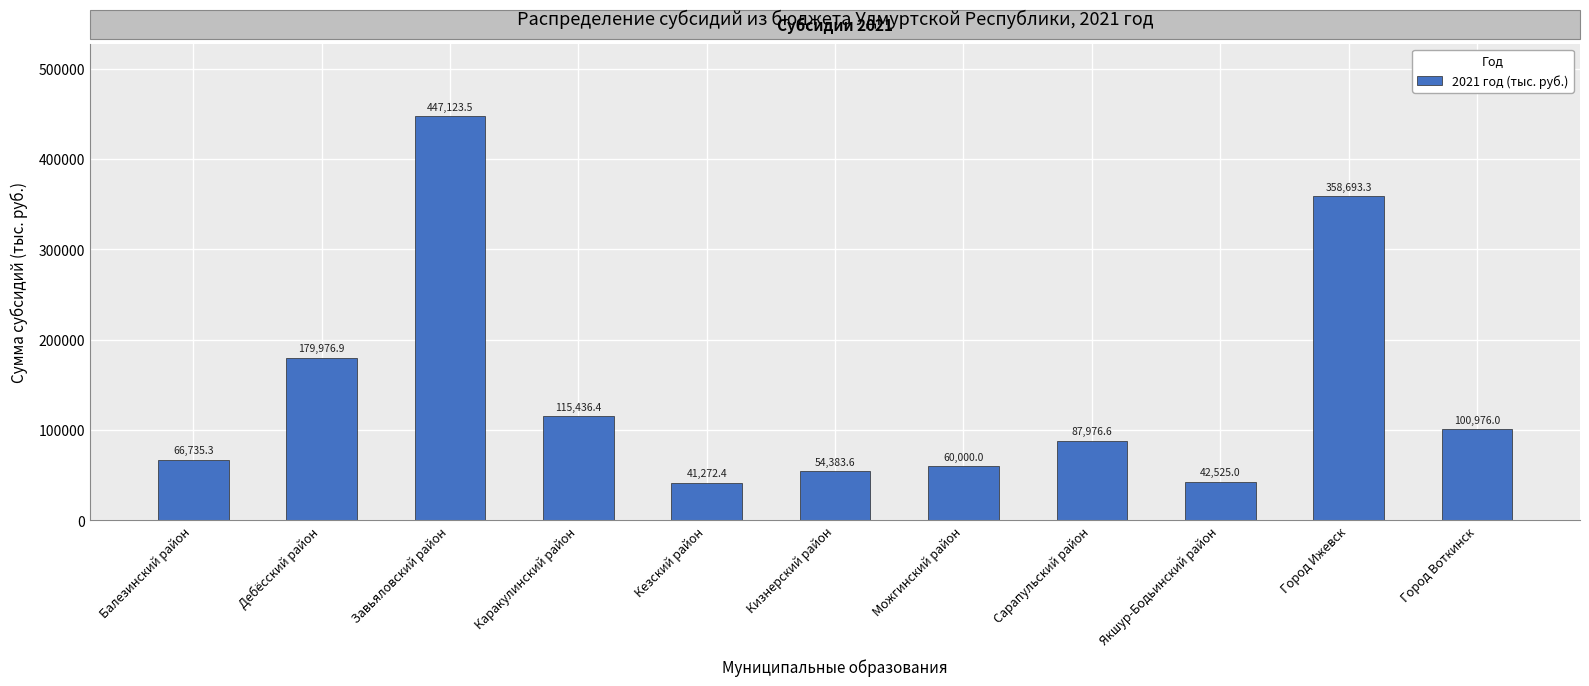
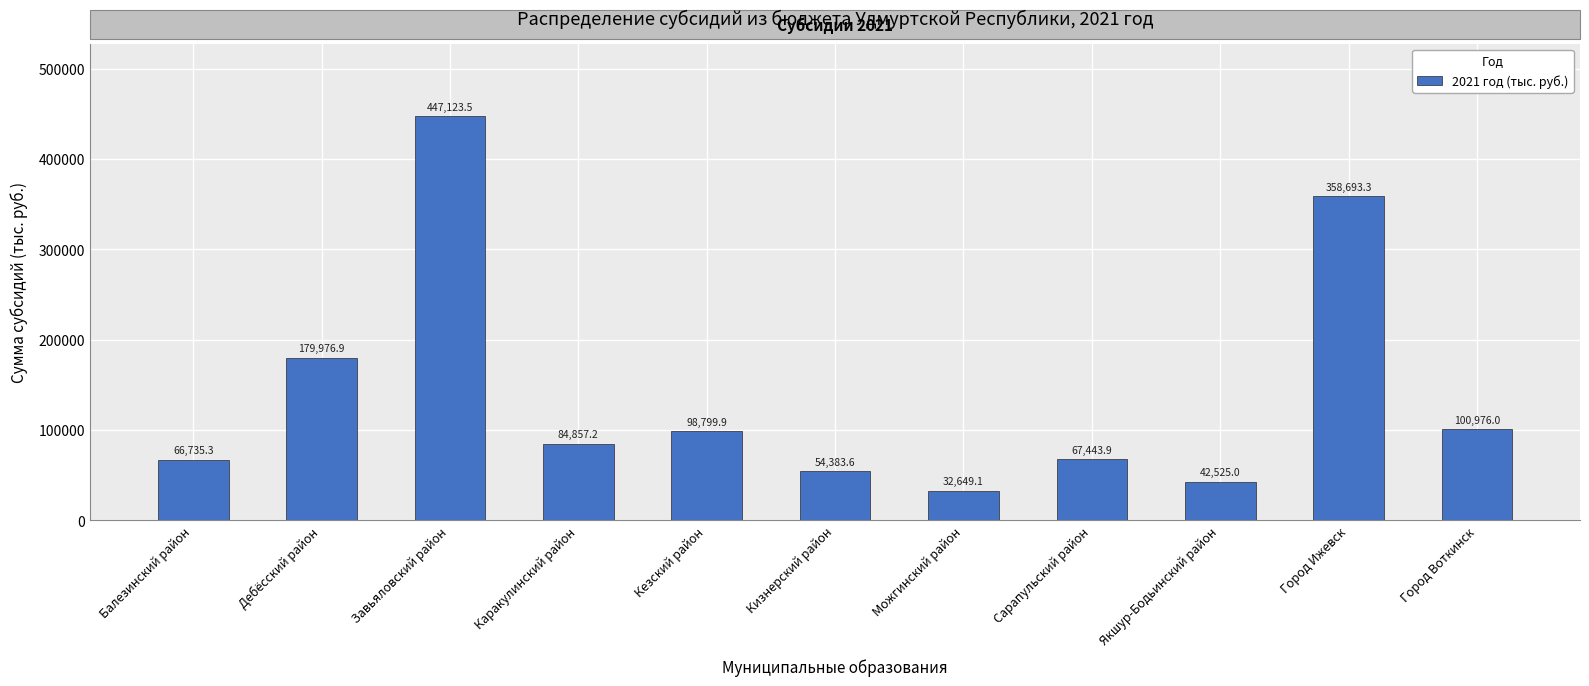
  {
    "Балезинский район": "66,735.3",
    "Дебёсский район": "179,976.9",
    "Завьяловский район": "447,123.5",
-   "Каракулинский район": "115,436.4",
-   "Кезский район": "41,272.4",
+   "Каракулинский район": "84,857.2",
+   "Кезский район": "98,799.9",
    "Кизнерский район": "54,383.6",
-   "Можгинский район": "60,000.0",
-   "Сарапульский район": "87,976.6",
+   "Можгинский район": "32,649.1",
+   "Сарапульский район": "67,443.9",
    "Якшур-Бодьинский район": "42,525.0",
    "Город Ижевск": "358,693.3",
    "Город Воткинск": "100,976.0"
  }
